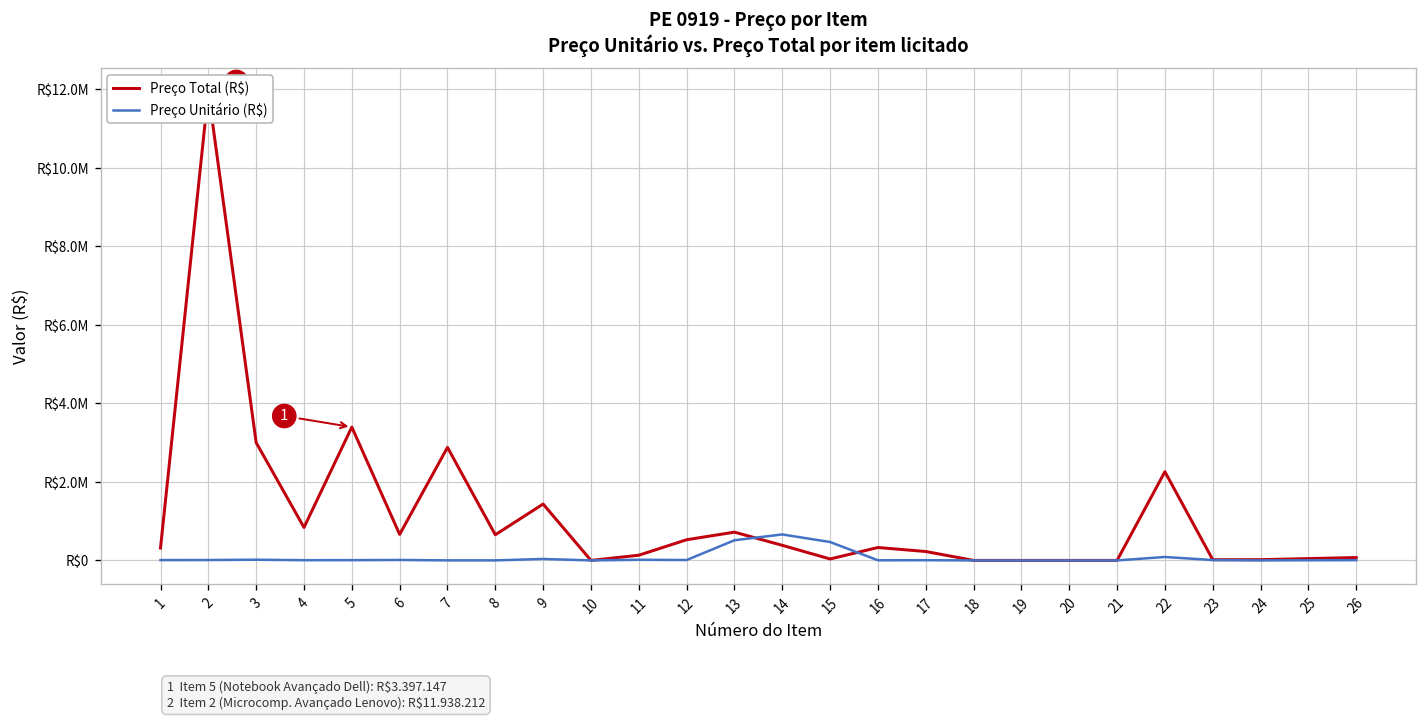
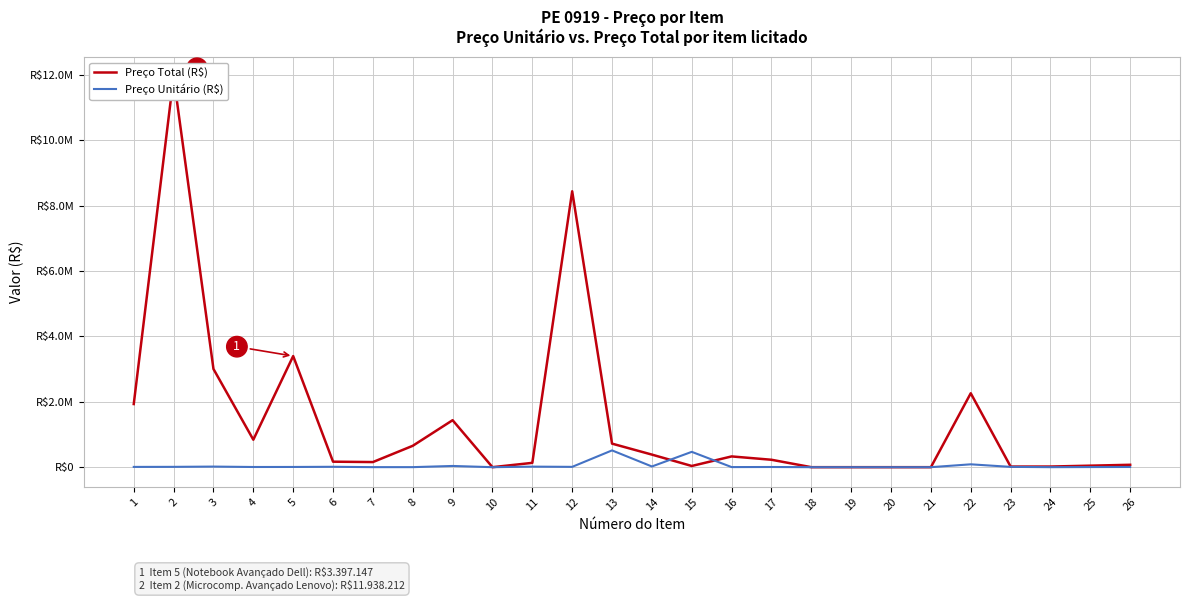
  {
    "Preço Total (R$)": {
-     "1": "R$300000",
+     "1": "R$1900000",
      "3": "R$3000000",
      "4": "R$800000",
      "5": "R$3400000",
-     "6": "R$700000",
-     "7": "R$2900000",
+     "6": "R$200000",
+     "7": "R$200000",
      "8": "R$700000",
      "9": "R$1400000",
      "11": "R$100000",
-     "12": "R$500000",
+     "12": "R$8400000",
      "13": "R$700000",
      "14": "R$400000",
      "15": "R$0",
      "16": "R$300000",
      "17": "R$200000",
      "22": "R$2300000"
    },
    "Preço Unitário (R$)": {
      "1": "R$0",
      "2": "R$0",
      "3": "R$0",
      "4": "R$0",
      "5": "R$0",
      "6": "R$0",
      "7": "R$0",
      "8": "R$0",
      "9": "R$0",
      "11": "R$0",
      "12": "R$0",
      "13": "R$500000",
-     "14": "R$700000",
+     "14": "R$0",
      "15": "R$500000",
      "16": "R$0",
      "17": "R$0",
      "22": "R$100000"
    }
  }
